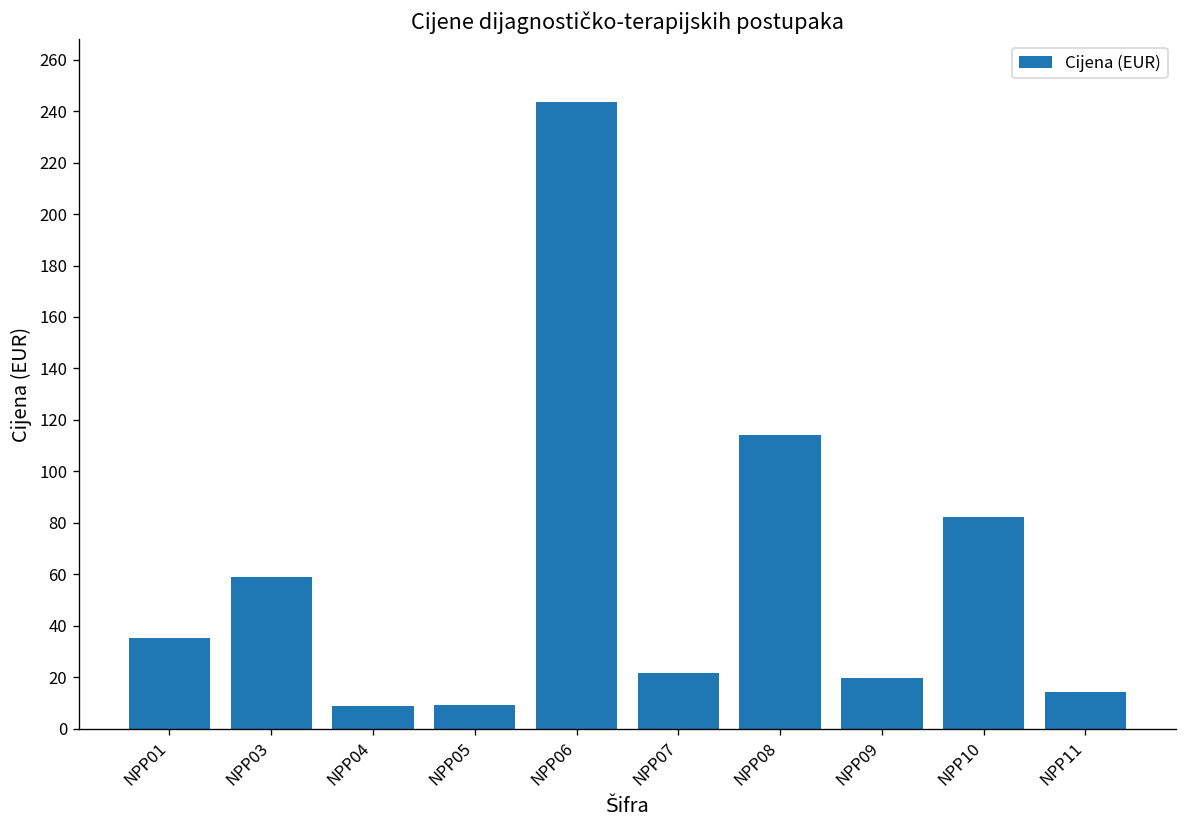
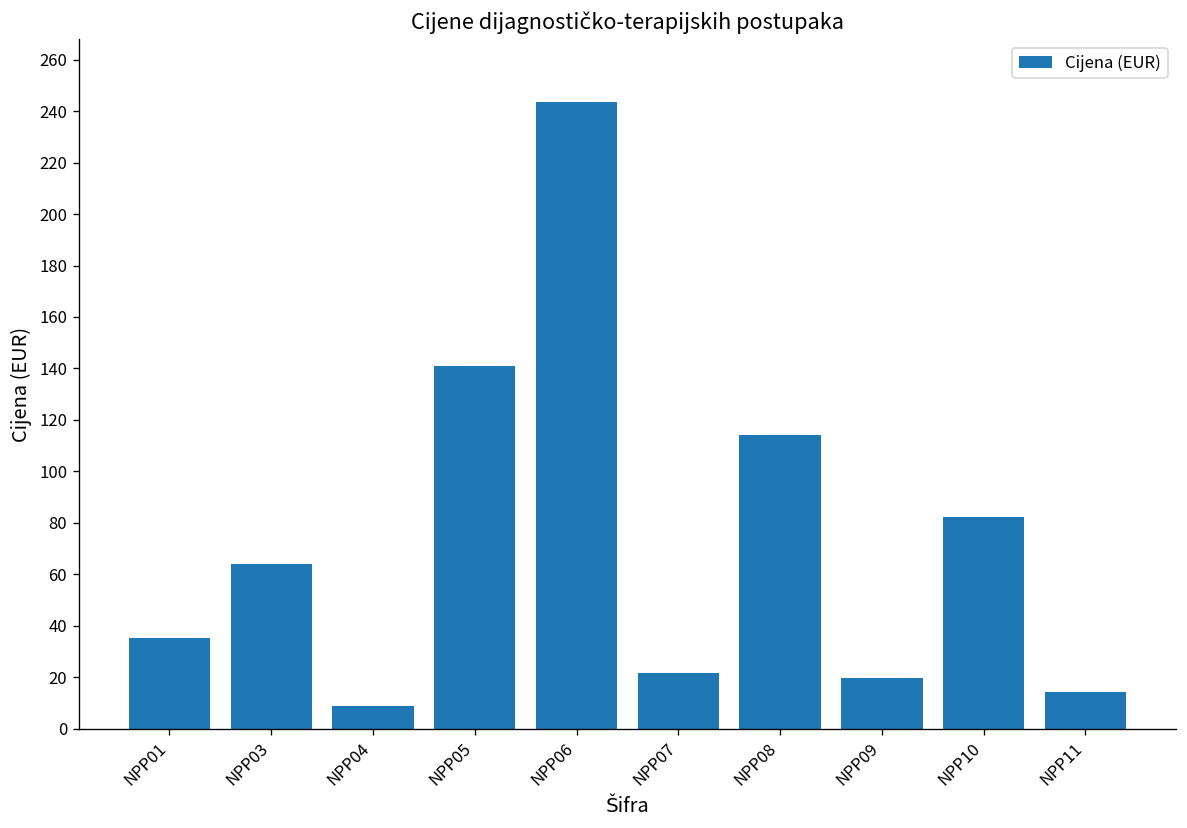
  {
    "NPP01": 35,
-   "NPP03": 59,
+   "NPP03": 64,
    "NPP04": 9,
-   "NPP05": 9,
+   "NPP05": 141,
    "NPP06": 244,
    "NPP07": 22,
    "NPP08": 114,
    "NPP09": 20,
    "NPP10": 82,
    "NPP11": 14
  }
